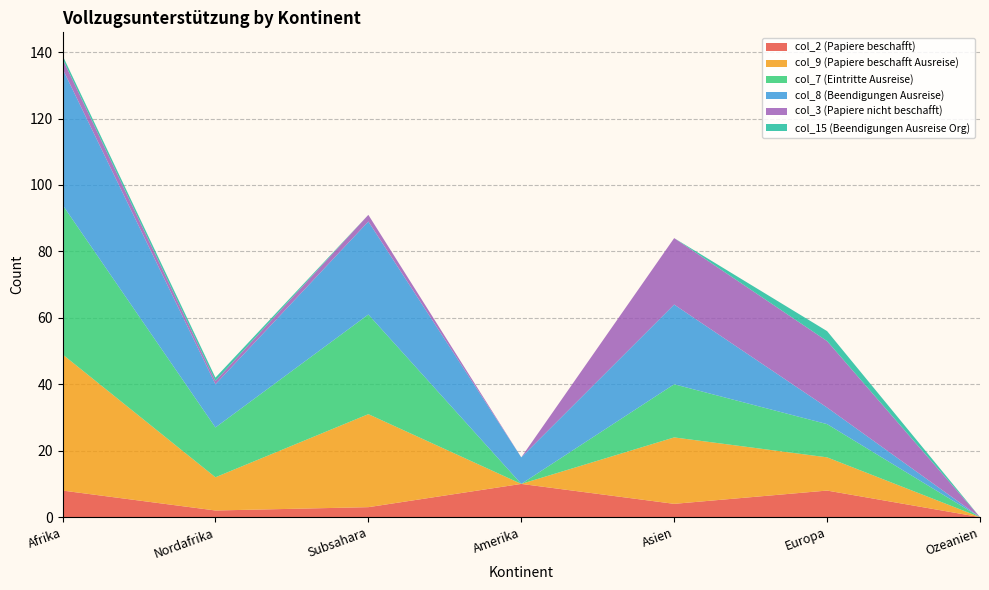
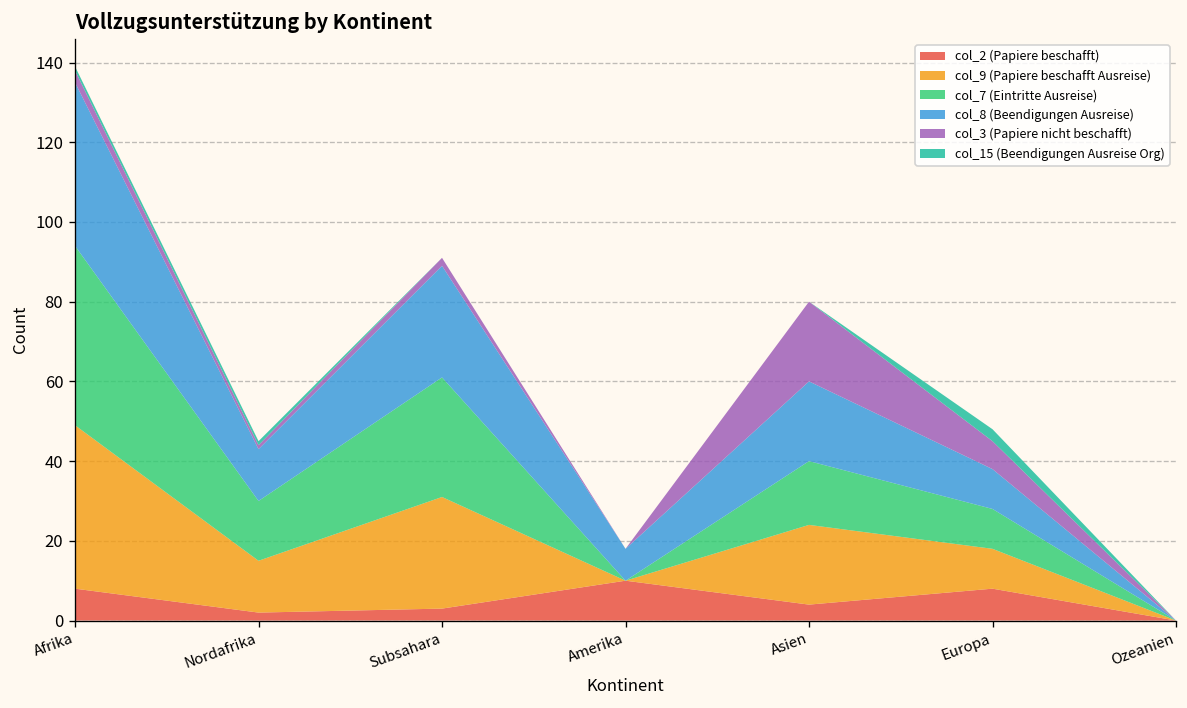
  {
    "col_2 (Papiere beschafft)": {
      "Afrika": 8,
      "Nordafrika": 2,
      "Subsahara": 3,
      "Asien": 4,
      "Europa": 8
    },
    "col_9 (Papiere beschafft Ausreise)": {
      "Afrika": 41,
-     "Nordafrika": 10,
+     "Nordafrika": 13,
      "Subsahara": 28,
      "Asien": 20,
      "Europa": 10
    },
    "col_8 (Beendigungen Ausreise)": {
      "Afrika": 41,
      "Nordafrika": 13,
      "Subsahara": 28,
-     "Asien": 24,
-     "Europa": 5
+     "Asien": 20,
+     "Europa": 10
    },
    "col_3 (Papiere nicht beschafft)": {
      "Afrika": 3,
      "Nordafrika": 1,
-     "Europa": 20
+     "Europa": 7
    }
  }
